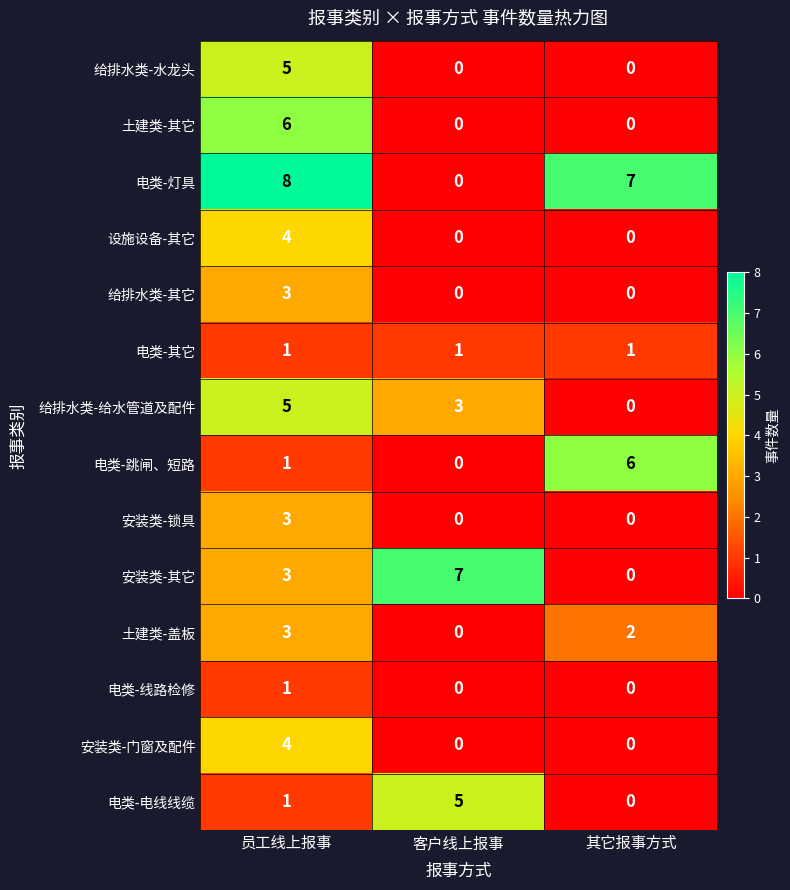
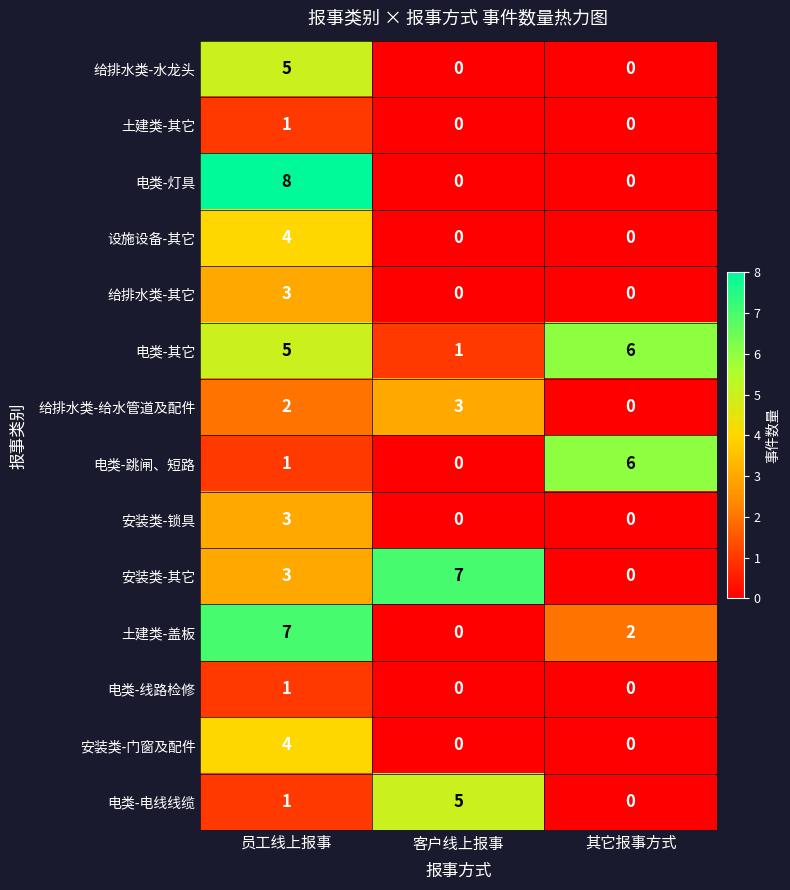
  {
    "给排水类-水龙头": {
      "员工线上报事": 5,
      "客户线上报事": 0,
      "其它报事方式": 0
    },
    "土建类-其它": {
-     "员工线上报事": 6,
+     "员工线上报事": 1,
      "客户线上报事": 0,
      "其它报事方式": 0
    },
    "电类-灯具": {
      "员工线上报事": 8,
      "客户线上报事": 0,
-     "其它报事方式": 7
+     "其它报事方式": 0
    },
    "设施设备-其它": {
      "员工线上报事": 4,
      "客户线上报事": 0,
      "其它报事方式": 0
    },
    "给排水类-其它": {
      "员工线上报事": 3,
      "客户线上报事": 0,
      "其它报事方式": 0
    },
    "电类-其它": {
-     "员工线上报事": 1,
+     "员工线上报事": 5,
      "客户线上报事": 1,
-     "其它报事方式": 1
+     "其它报事方式": 6
    },
    "给排水类-给水管道及配件": {
-     "员工线上报事": 5,
+     "员工线上报事": 2,
      "客户线上报事": 3,
      "其它报事方式": 0
    },
    "电类-跳闸、短路": {
      "员工线上报事": 1,
      "客户线上报事": 0,
      "其它报事方式": 6
    },
    "安装类-锁具": {
      "员工线上报事": 3,
      "客户线上报事": 0,
      "其它报事方式": 0
    },
    "安装类-其它": {
      "员工线上报事": 3,
      "客户线上报事": 7,
      "其它报事方式": 0
    },
    "土建类-盖板": {
-     "员工线上报事": 3,
+     "员工线上报事": 7,
      "客户线上报事": 0,
      "其它报事方式": 2
    },
    "电类-线路检修": {
      "员工线上报事": 1,
      "客户线上报事": 0,
      "其它报事方式": 0
    },
    "安装类-门窗及配件": {
      "员工线上报事": 4,
      "客户线上报事": 0,
      "其它报事方式": 0
    },
    "电类-电线线缆": {
      "员工线上报事": 1,
      "客户线上报事": 5,
      "其它报事方式": 0
    }
  }
